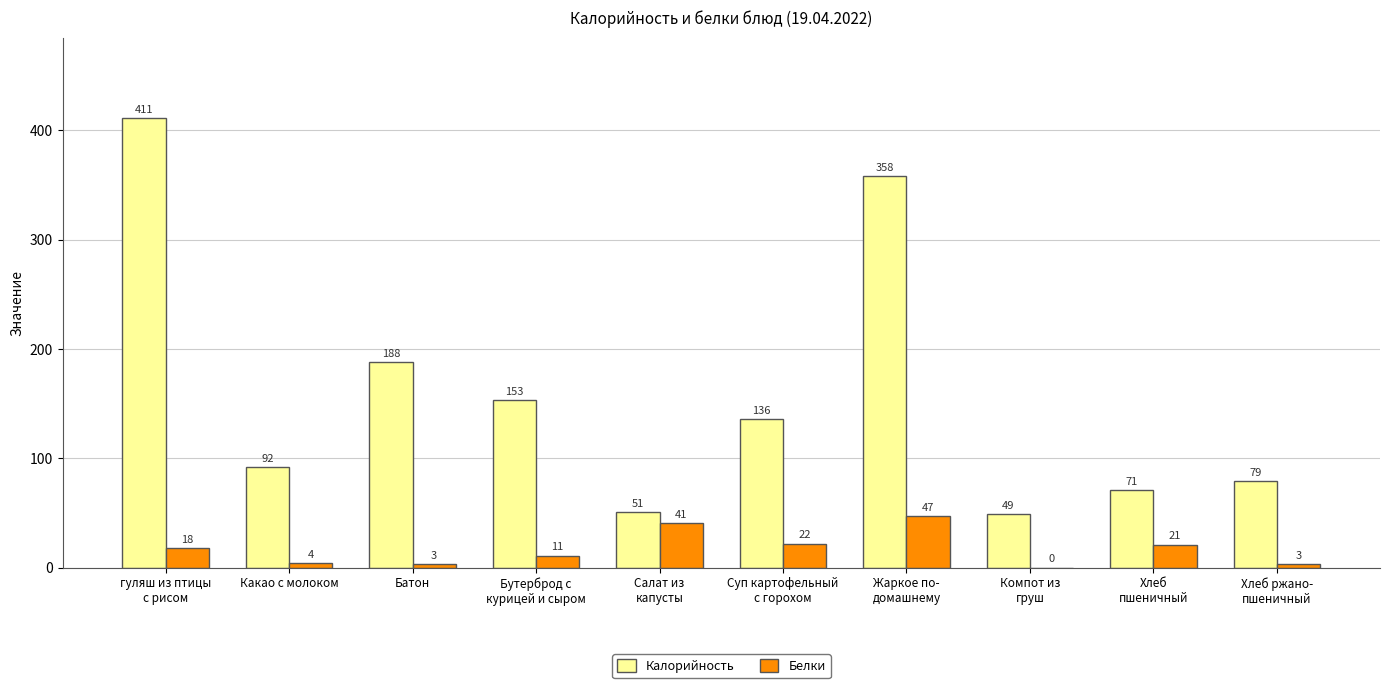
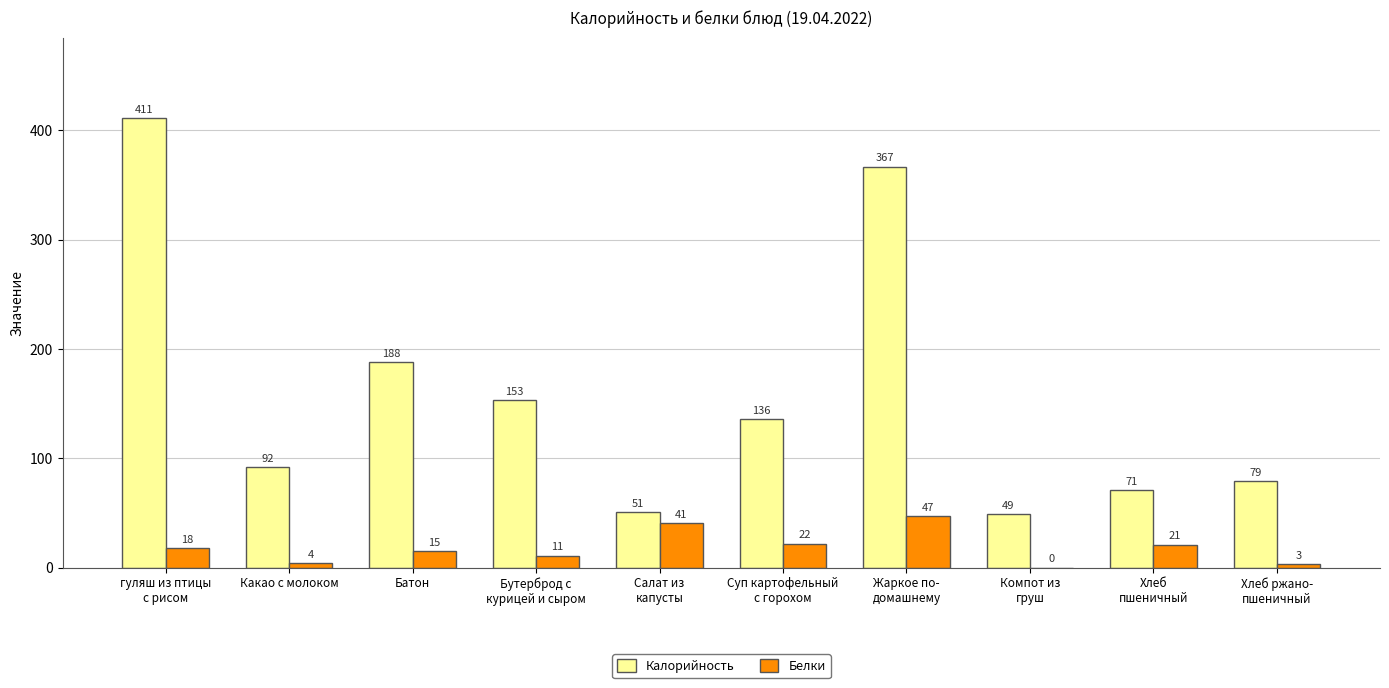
  {
    "Калорийность": {
      "гуляш из птицы с рисом": 411,
      "Какао с молоком": 92,
      "Батон": 188,
      "Бутерброд с курицей и сыром": 153,
      "Салат из капусты": 51,
      "Суп картофельный с горохом": 136,
-     "Жаркое по- домашнему": 358,
+     "Жаркое по- домашнему": 367,
      "Компот из груш": 49,
      "Хлеб пшеничный": 71,
      "Хлеб ржано- пшеничный": 79
    },
    "Белки": {
      "гуляш из птицы с рисом": 18,
      "Какао с молоком": 4,
-     "Батон": 3,
+     "Батон": 15,
      "Бутерброд с курицей и сыром": 11,
      "Салат из капусты": 41,
      "Суп картофельный с горохом": 22,
      "Жаркое по- домашнему": 47,
      "Компот из груш": 0,
      "Хлеб пшеничный": 21,
      "Хлеб ржано- пшеничный": 3
    }
  }
